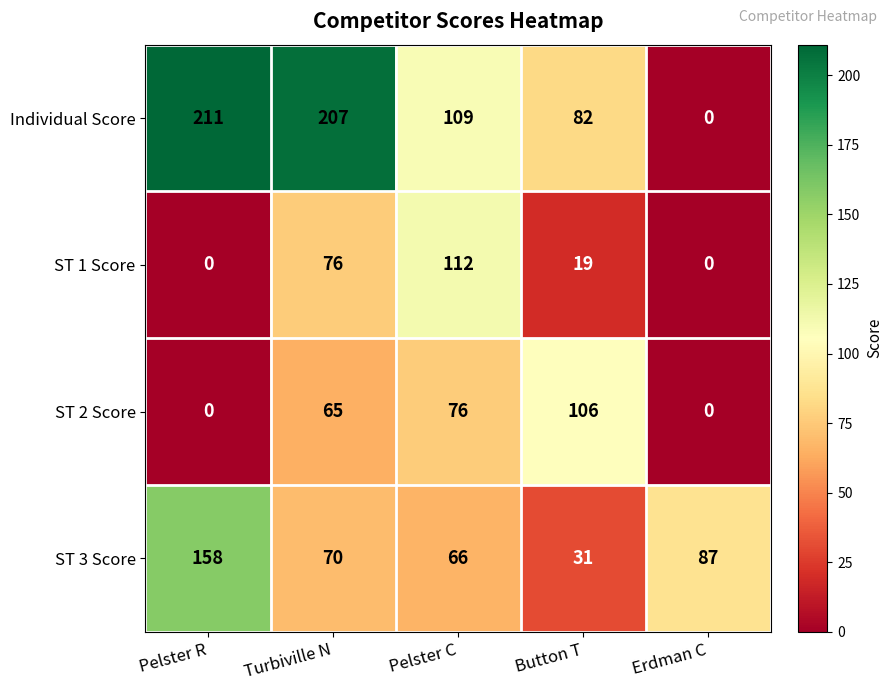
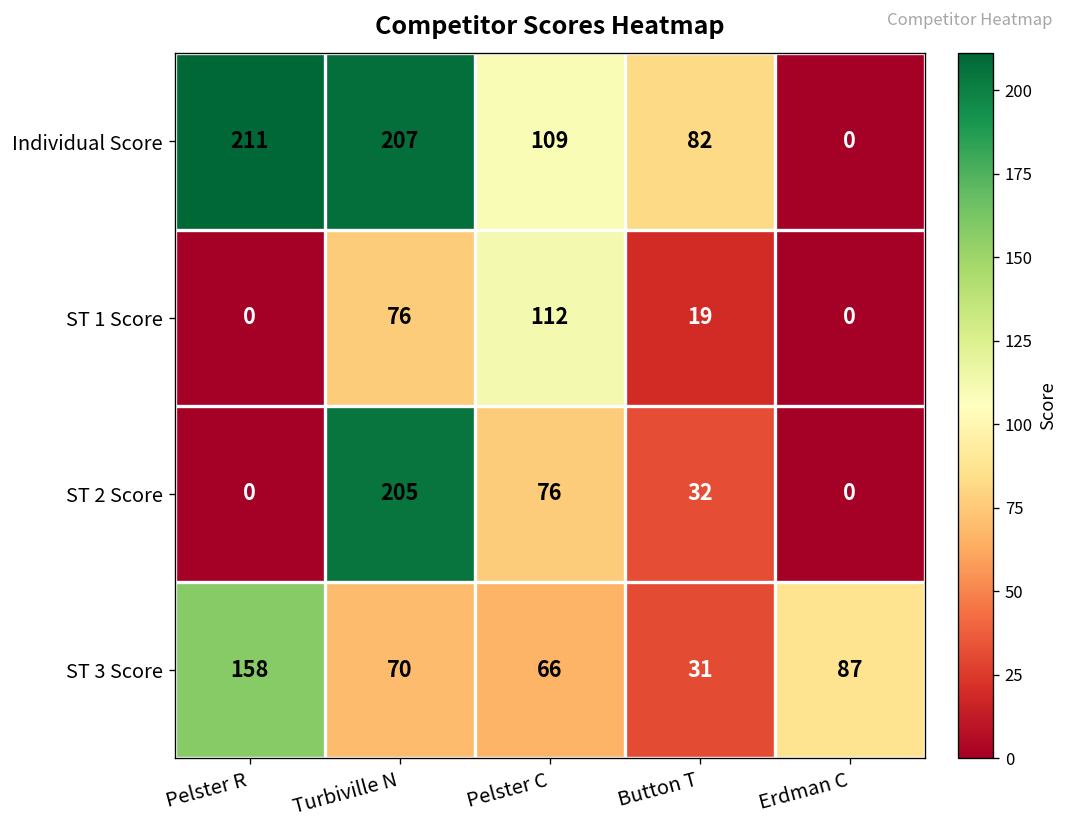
  {
    "Individual Score": {
      "Pelster R": 211,
      "Turbiville N": 207,
      "Pelster C": 109,
      "Button T": 82,
      "Erdman C": 0
    },
    "ST 1 Score": {
      "Pelster R": 0,
      "Turbiville N": 76,
      "Pelster C": 112,
      "Button T": 19,
      "Erdman C": 0
    },
    "ST 2 Score": {
      "Pelster R": 0,
-     "Turbiville N": 65,
+     "Turbiville N": 205,
      "Pelster C": 76,
-     "Button T": 106,
+     "Button T": 32,
      "Erdman C": 0
    },
    "ST 3 Score": {
      "Pelster R": 158,
      "Turbiville N": 70,
      "Pelster C": 66,
      "Button T": 31,
      "Erdman C": 87
    }
  }
